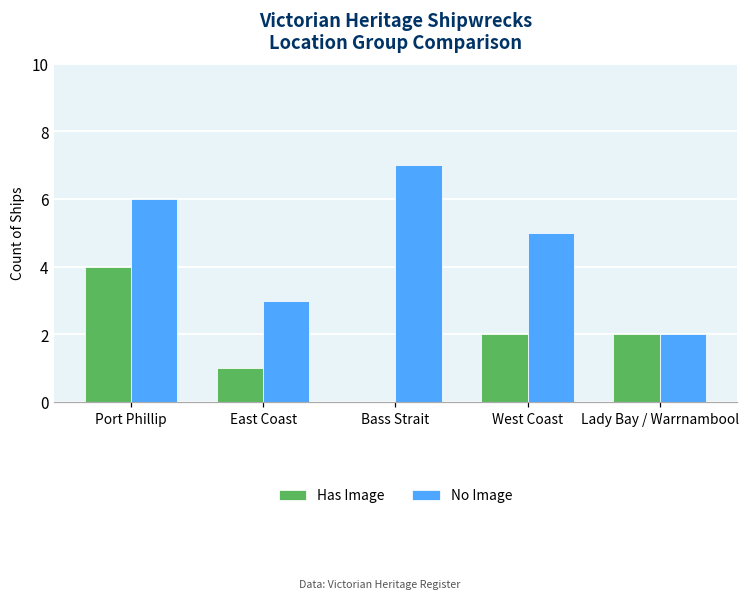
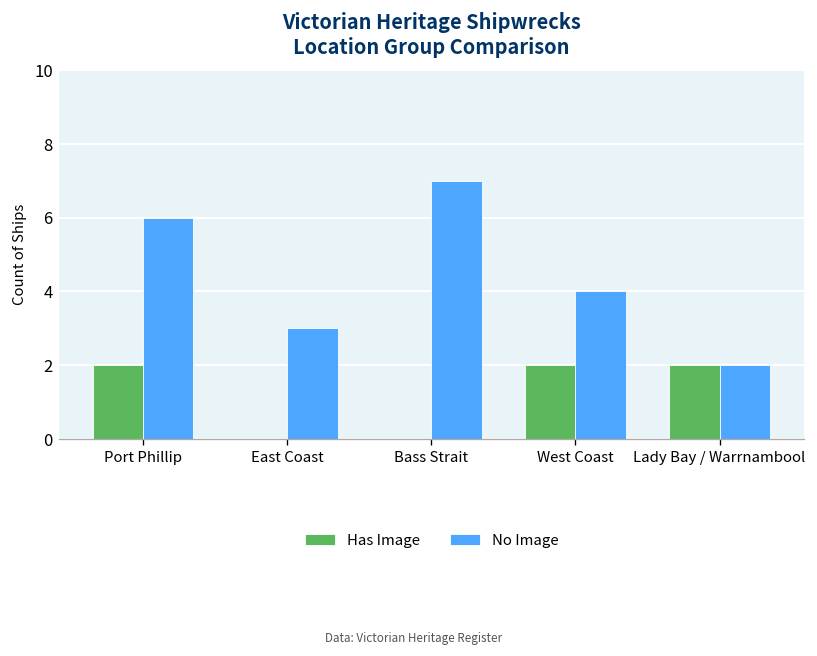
  {
    "Has Image": {
-     "Port Phillip": 4,
-     "East Coast": 1,
+     "Port Phillip": 2,
+     "East Coast": 0,
      "Bass Strait": 0,
      "West Coast": 2,
      "Lady Bay / Warrnambool": 2
    },
    "No Image": {
      "Port Phillip": 6,
      "East Coast": 3,
      "Bass Strait": 7,
-     "West Coast": 5,
+     "West Coast": 4,
      "Lady Bay / Warrnambool": 2
    }
  }
